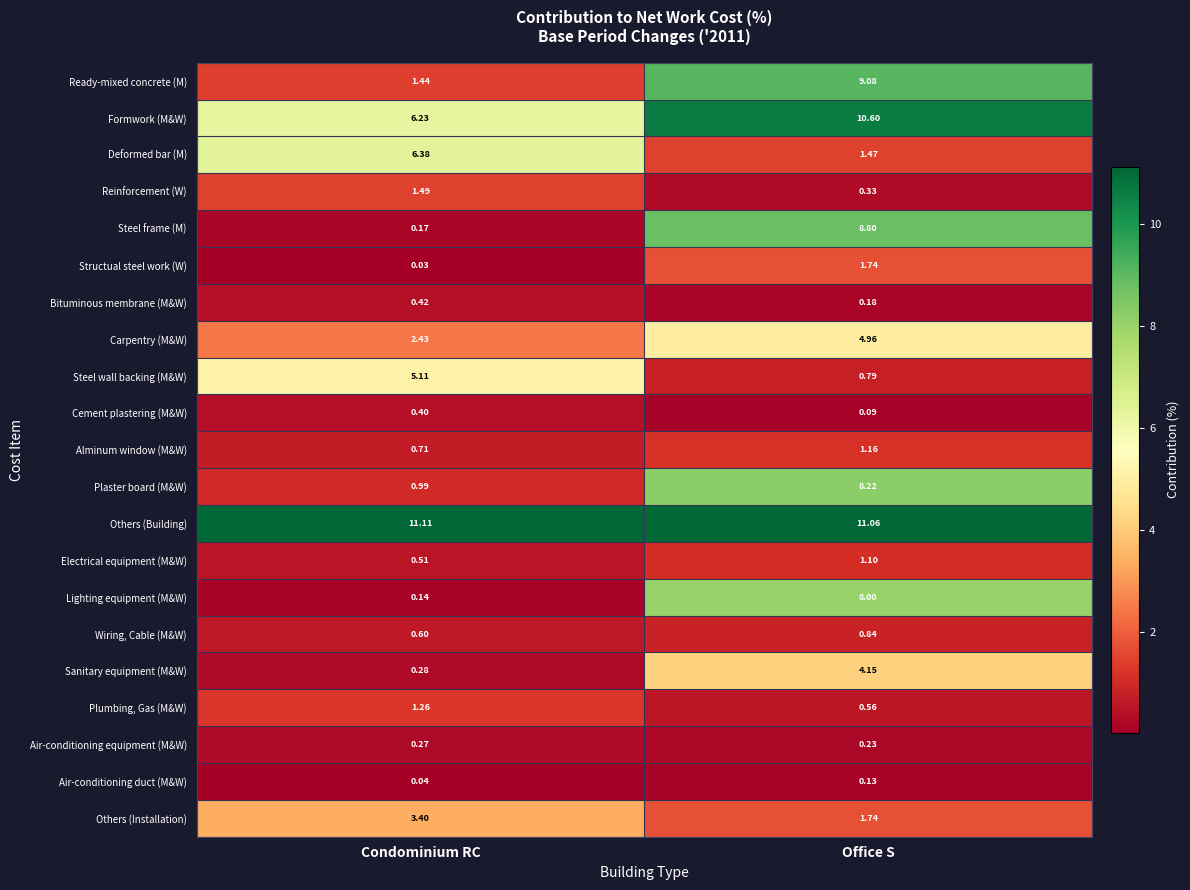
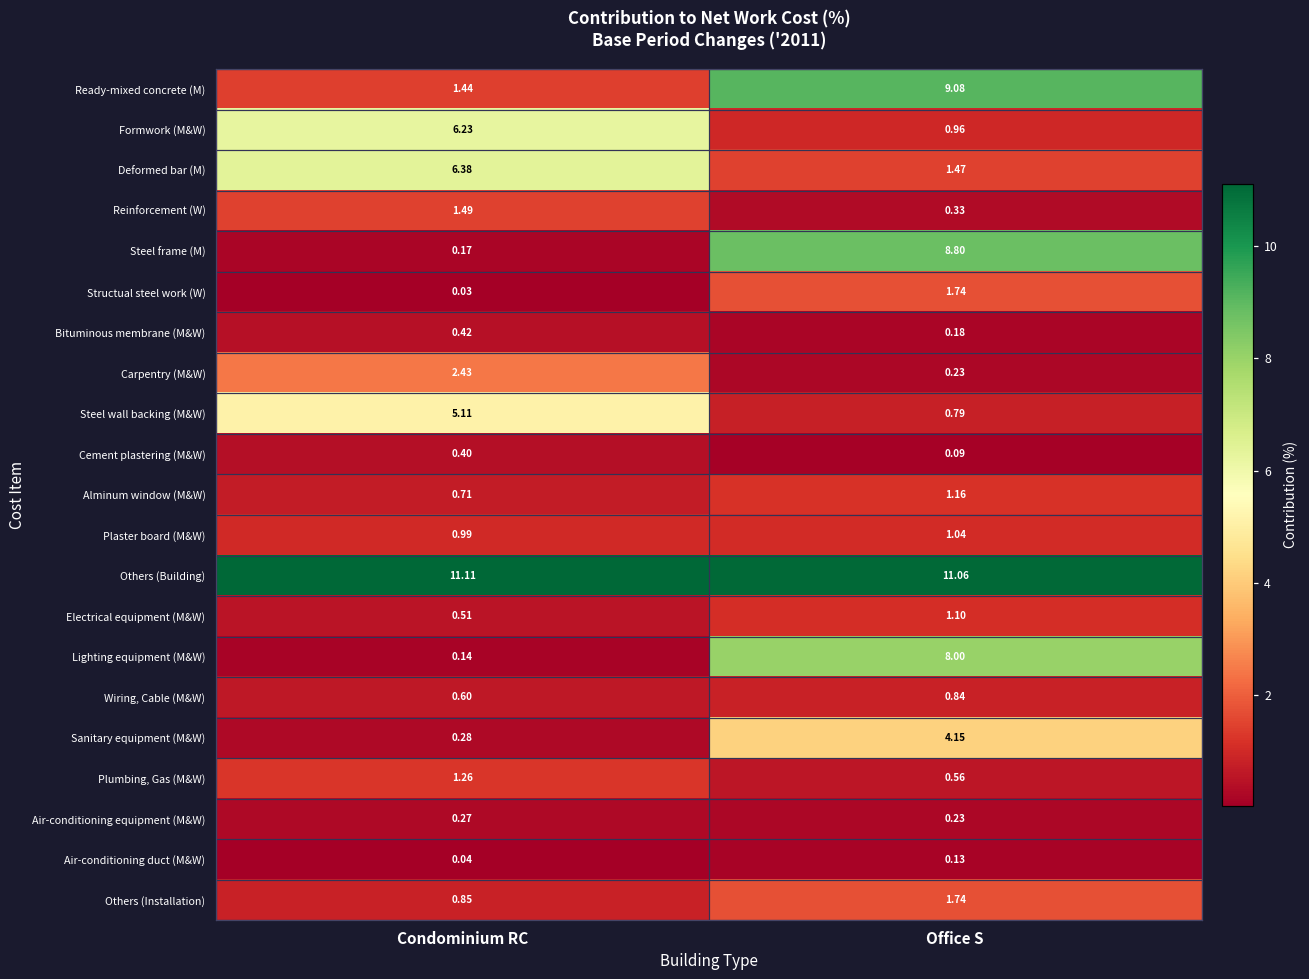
  {
    "Ready-mixed concrete (M)": {
      "Condominium RC": 1.44,
      "Office S": 9.08
    },
    "Formwork (M&W)": {
      "Condominium RC": 6.23,
-     "Office S": 10.60
+     "Office S": 0.96
    },
    "Deformed bar (M)": {
      "Condominium RC": 6.38,
      "Office S": 1.47
    },
    "Reinforcement (W)": {
      "Condominium RC": 1.49,
      "Office S": 0.33
    },
    "Steel frame (M)": {
      "Condominium RC": 0.17,
      "Office S": 8.80
    },
    "Structual steel work (W)": {
      "Condominium RC": 0.03,
      "Office S": 1.74
    },
    "Bituminous membrane (M&W)": {
      "Condominium RC": 0.42,
      "Office S": 0.18
    },
    "Carpentry (M&W)": {
      "Condominium RC": 2.43,
-     "Office S": 4.96
+     "Office S": 0.23
    },
    "Steel wall backing (M&W)": {
      "Condominium RC": 5.11,
      "Office S": 0.79
    },
    "Cement plastering (M&W)": {
      "Condominium RC": 0.40,
      "Office S": 0.09
    },
    "Alminum window (M&W)": {
      "Condominium RC": 0.71,
      "Office S": 1.16
    },
    "Plaster board (M&W)": {
      "Condominium RC": 0.99,
-     "Office S": 8.22
+     "Office S": 1.04
    },
    "Others (Building)": {
      "Condominium RC": 11.11,
      "Office S": 11.06
    },
    "Electrical equipment (M&W)": {
      "Condominium RC": 0.51,
      "Office S": 1.10
    },
    "Lighting equipment (M&W)": {
      "Condominium RC": 0.14,
      "Office S": 8.00
    },
    "Wiring, Cable (M&W)": {
      "Condominium RC": 0.60,
      "Office S": 0.84
    },
    "Sanitary equipment (M&W)": {
      "Condominium RC": 0.28,
      "Office S": 4.15
    },
    "Plumbing, Gas (M&W)": {
      "Condominium RC": 1.26,
      "Office S": 0.56
    },
    "Air-conditioning equipment (M&W)": {
      "Condominium RC": 0.27,
      "Office S": 0.23
    },
    "Air-conditioning duct (M&W)": {
      "Condominium RC": 0.04,
      "Office S": 0.13
    },
    "Others (Installation)": {
-     "Condominium RC": 3.40,
+     "Condominium RC": 0.85,
      "Office S": 1.74
    }
  }
